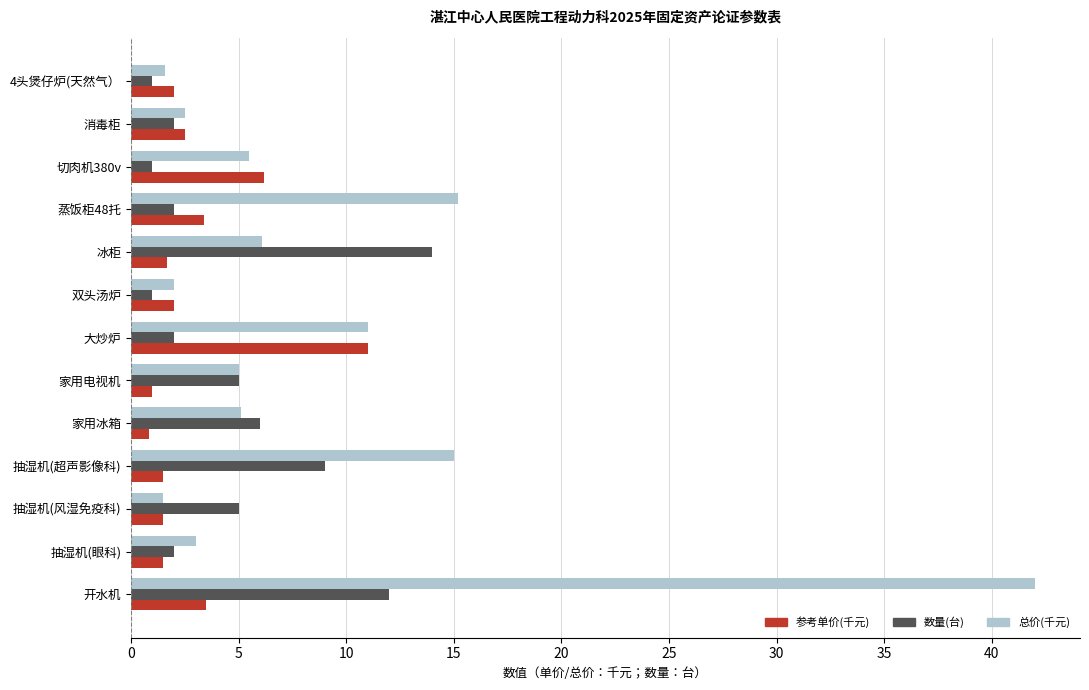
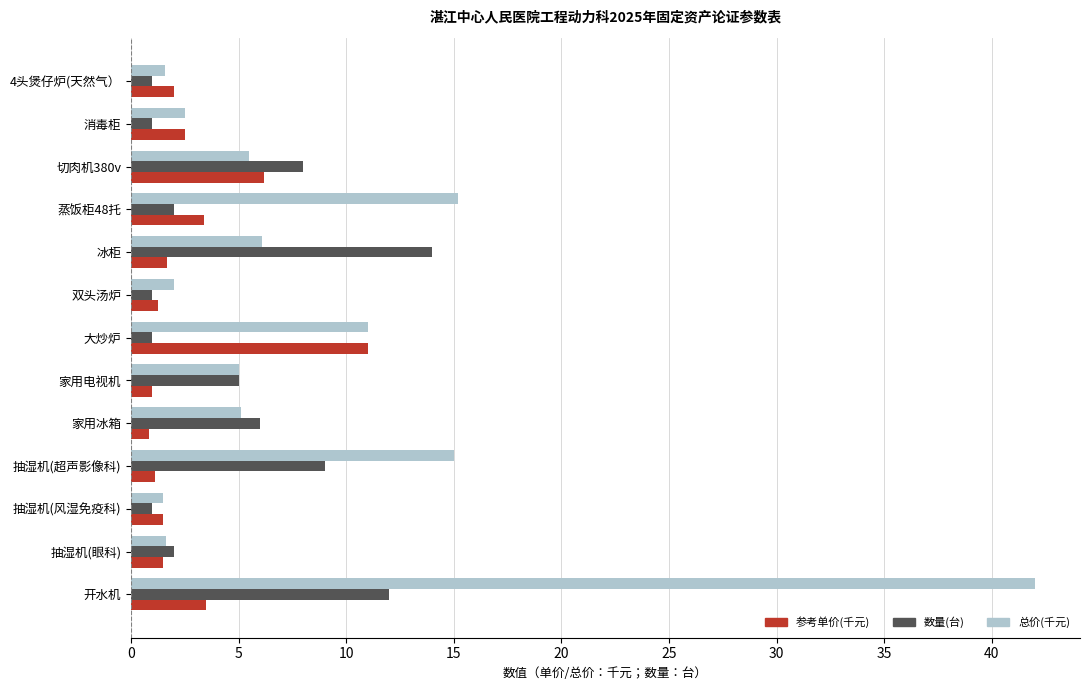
  {
    "参考单价(千元)": {
      "4头煲仔炉(天然气）": 2.0,
      "消毒柜": 2.5,
      "切肉机380v": 6.2,
      "蒸饭柜48托": 3.4,
      "冰柜": 1.7,
-     "双头汤炉": 2.0,
+     "双头汤炉": 1.2,
      "大炒炉": 11.0,
      "家用电视机": 1.0,
      "家用冰箱": 0.9,
-     "抽湿机(超声影像科)": 1.5,
+     "抽湿机(超声影像科)": 1.1,
      "抽湿机(风湿免疫科)": 1.5,
      "抽湿机(眼科)": 1.5,
      "开水机": 3.5
    },
    "数量(台)": {
      "4头煲仔炉(天然气）": 1,
-     "消毒柜": 2,
-     "切肉机380v": 1,
+     "消毒柜": 1,
+     "切肉机380v": 8,
      "蒸饭柜48托": 2,
      "冰柜": 14,
      "双头汤炉": 1,
-     "大炒炉": 2,
+     "大炒炉": 1,
      "家用电视机": 5,
      "家用冰箱": 6,
      "抽湿机(超声影像科)": 9,
-     "抽湿机(风湿免疫科)": 5,
+     "抽湿机(风湿免疫科)": 1,
      "抽湿机(眼科)": 2,
      "开水机": 12
    },
    "总价(千元)": {
      "4头煲仔炉(天然气）": 1.6,
      "消毒柜": 2.5,
      "切肉机380v": 5.5,
      "蒸饭柜48托": 15.2,
      "冰柜": 6.1,
      "双头汤炉": 2.0,
      "大炒炉": 11.0,
      "家用电视机": 5.0,
      "家用冰箱": 5.1,
      "抽湿机(超声影像科)": 15.0,
      "抽湿机(风湿免疫科)": 1.5,
-     "抽湿机(眼科)": 3.0,
+     "抽湿机(眼科)": 1.6,
      "开水机": 42.0
    }
  }
